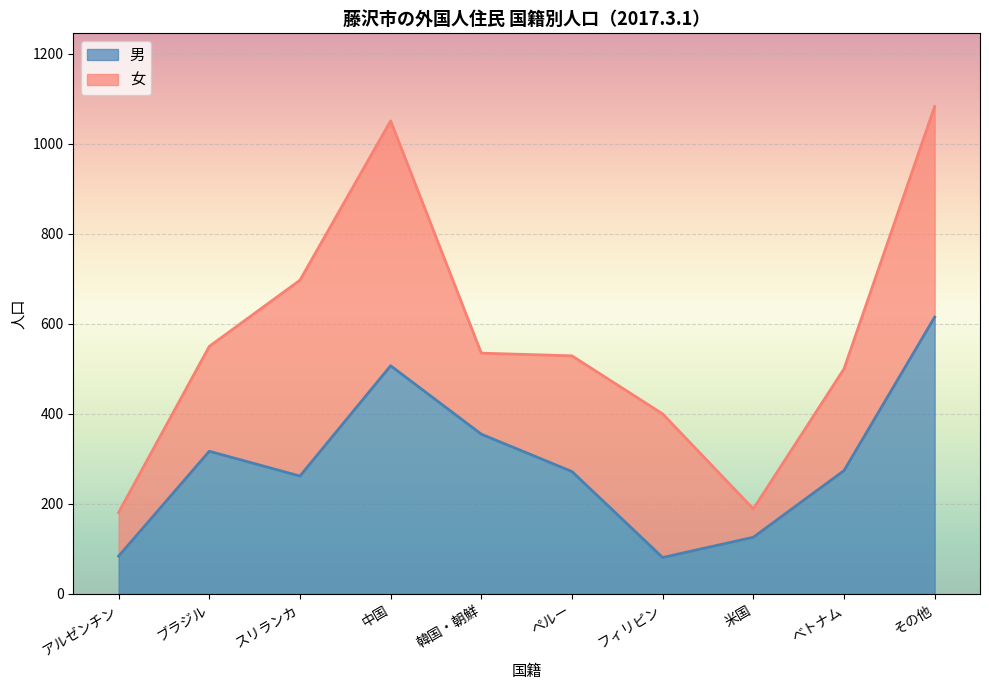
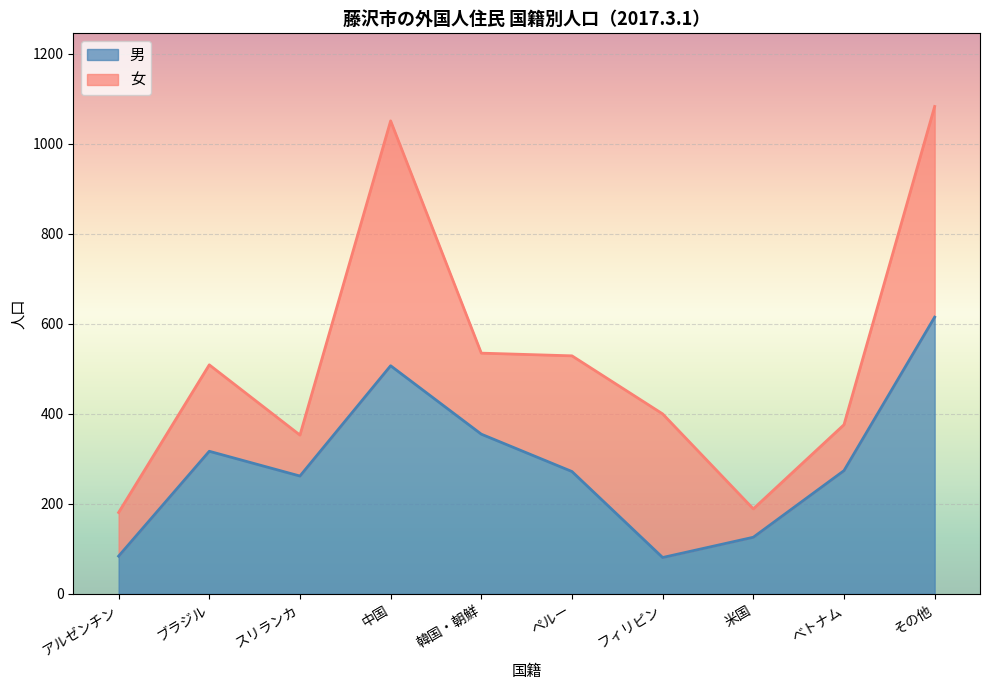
  {
    "男": {
      "アルゼンチン": 80,
      "ブラジル": 320,
      "スリランカ": 260,
      "中国": 510,
      "韓国・朝鮮": 360,
      "ペルー": 270,
      "フィリピン": 80,
      "米国": 130,
      "べトナム": 270,
      "その他": 620
    },
    "女": {
      "アルゼンチン": 100,
-     "ブラジル": 230,
-     "スリランカ": 440,
+     "ブラジル": 190,
+     "スリランカ": 90,
      "中国": 540,
      "韓国・朝鮮": 180,
      "ペルー": 260,
      "フィリピン": 320,
      "米国": 60,
-     "べトナム": 230,
+     "べトナム": 100,
      "その他": 470
    }
  }
